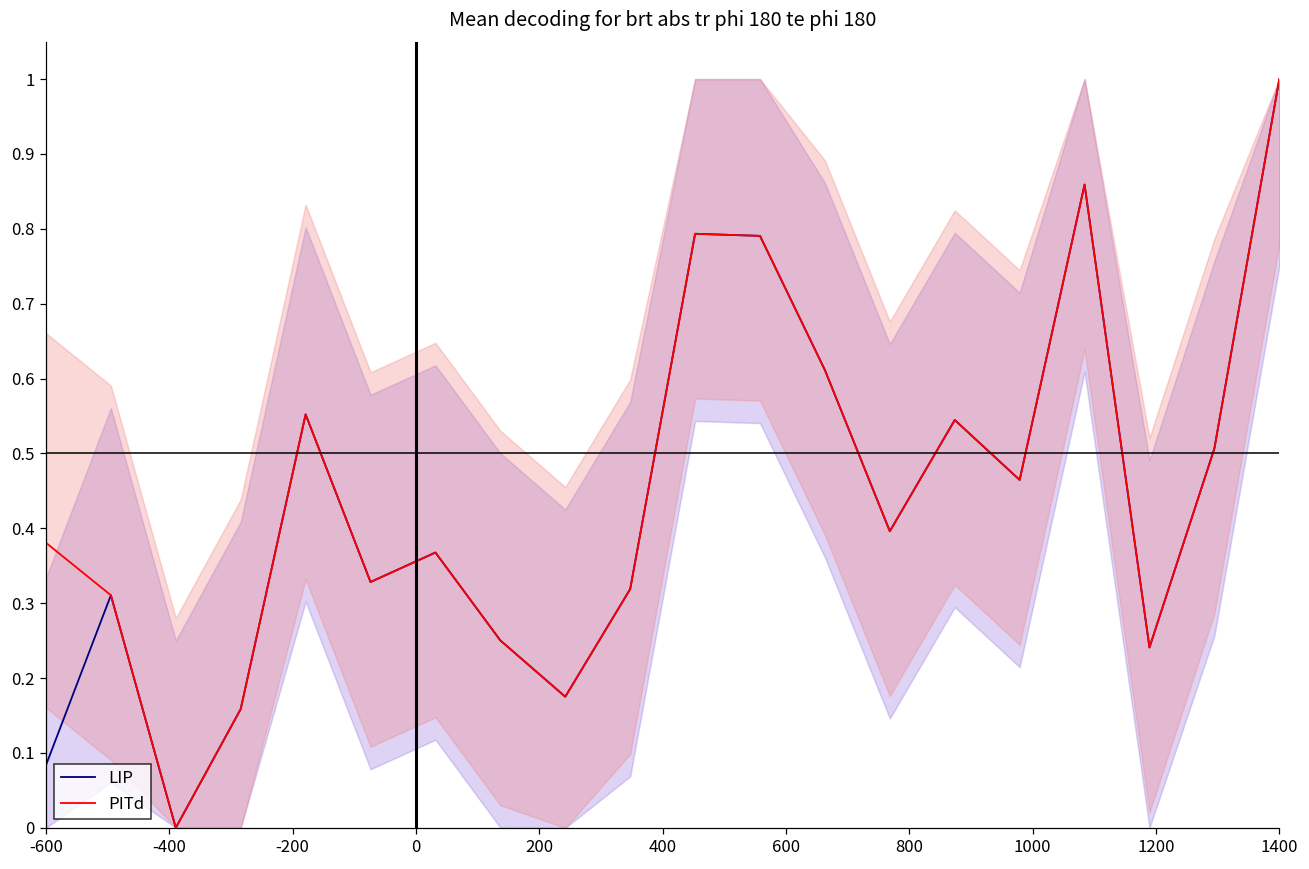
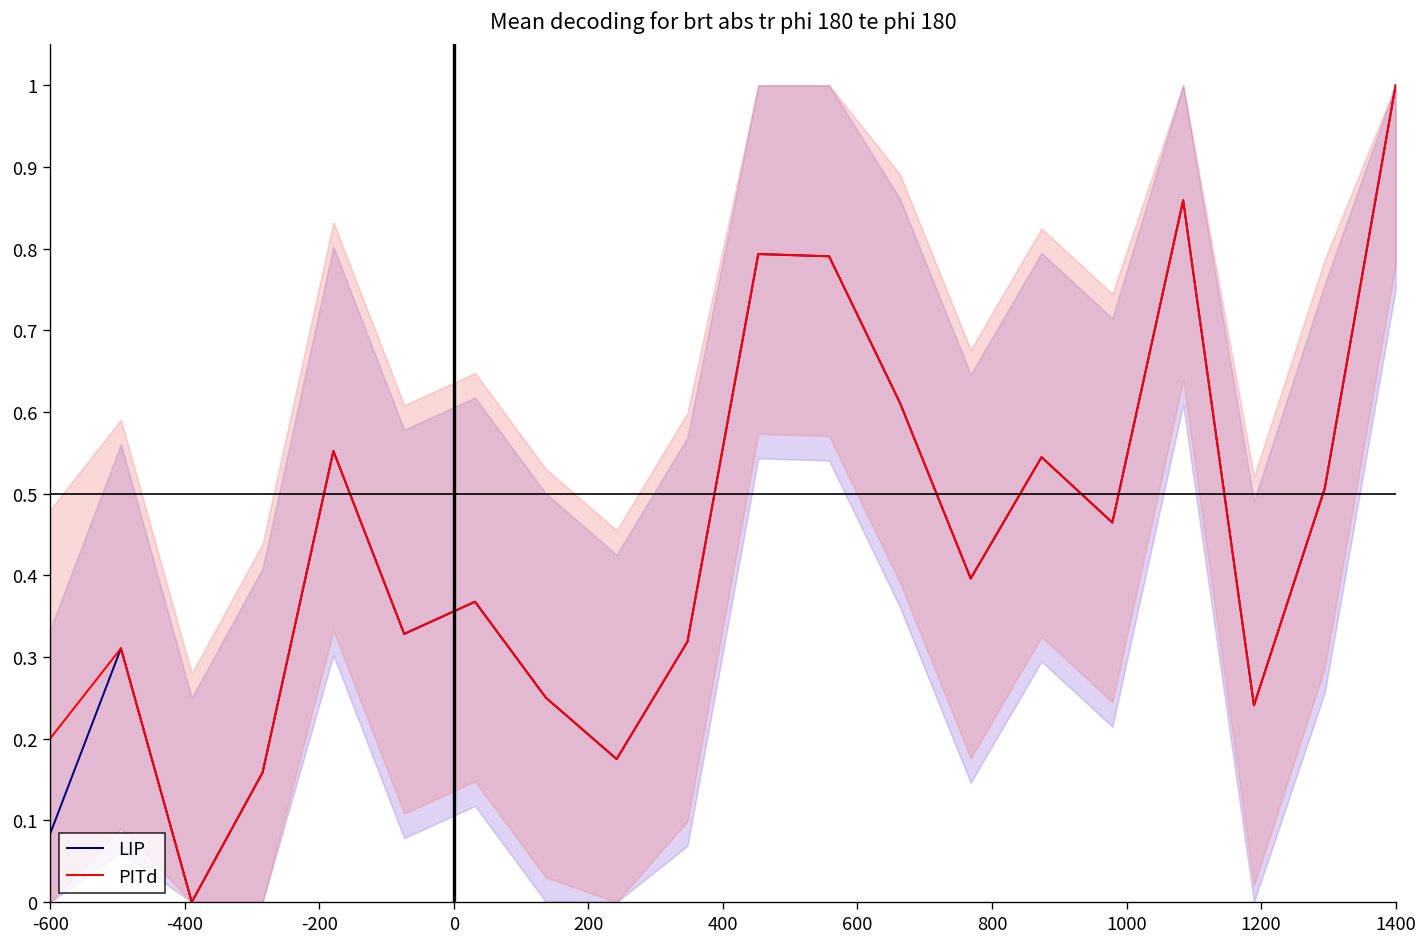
  {
    "LIP": {
      "-600": 0.08
    },
    "PITd": {
-     "-600": 0.38
+     "-600": 0.20
    }
  }
